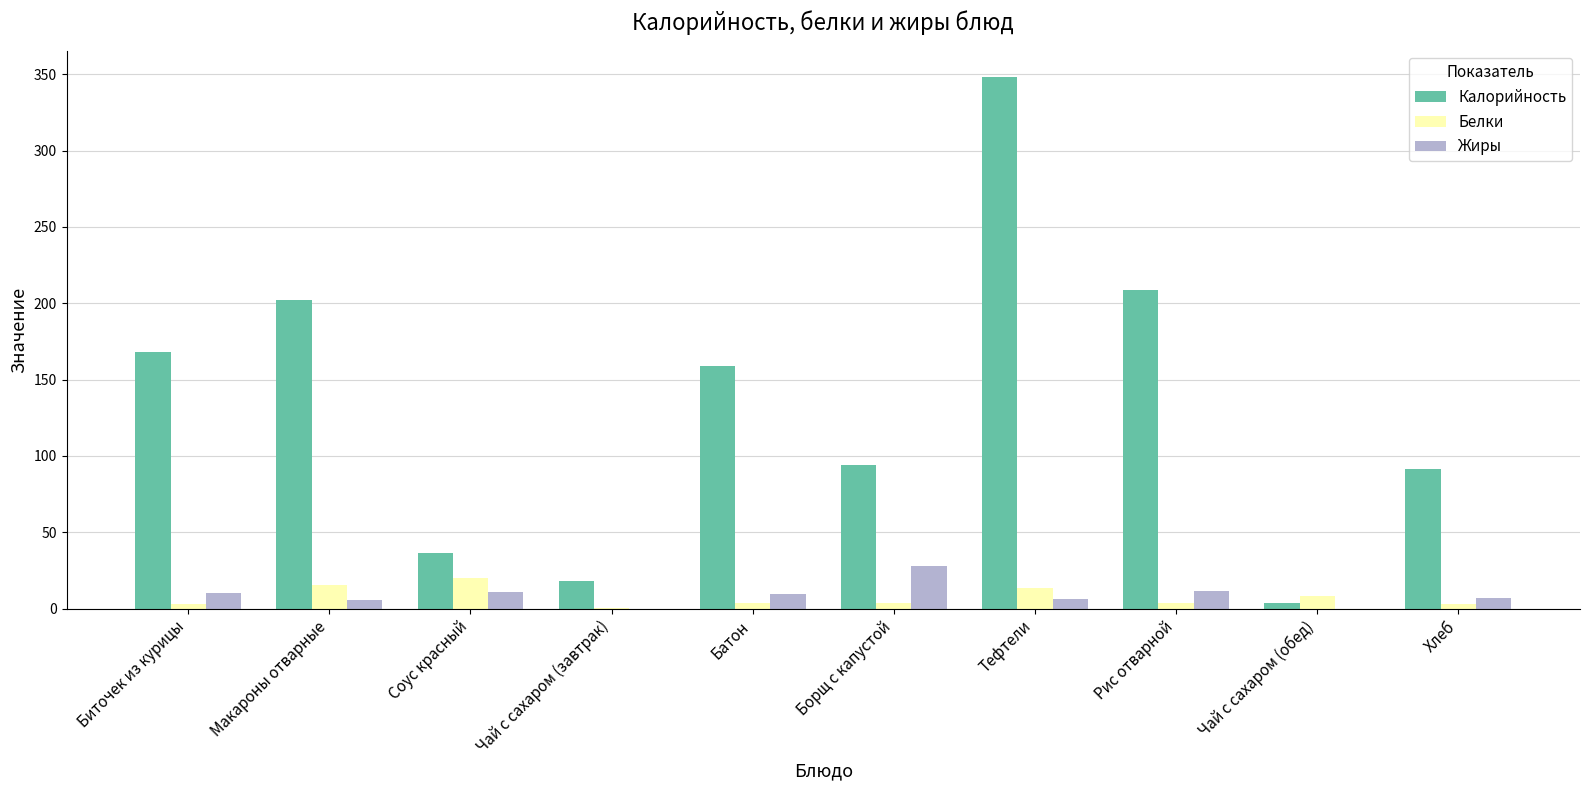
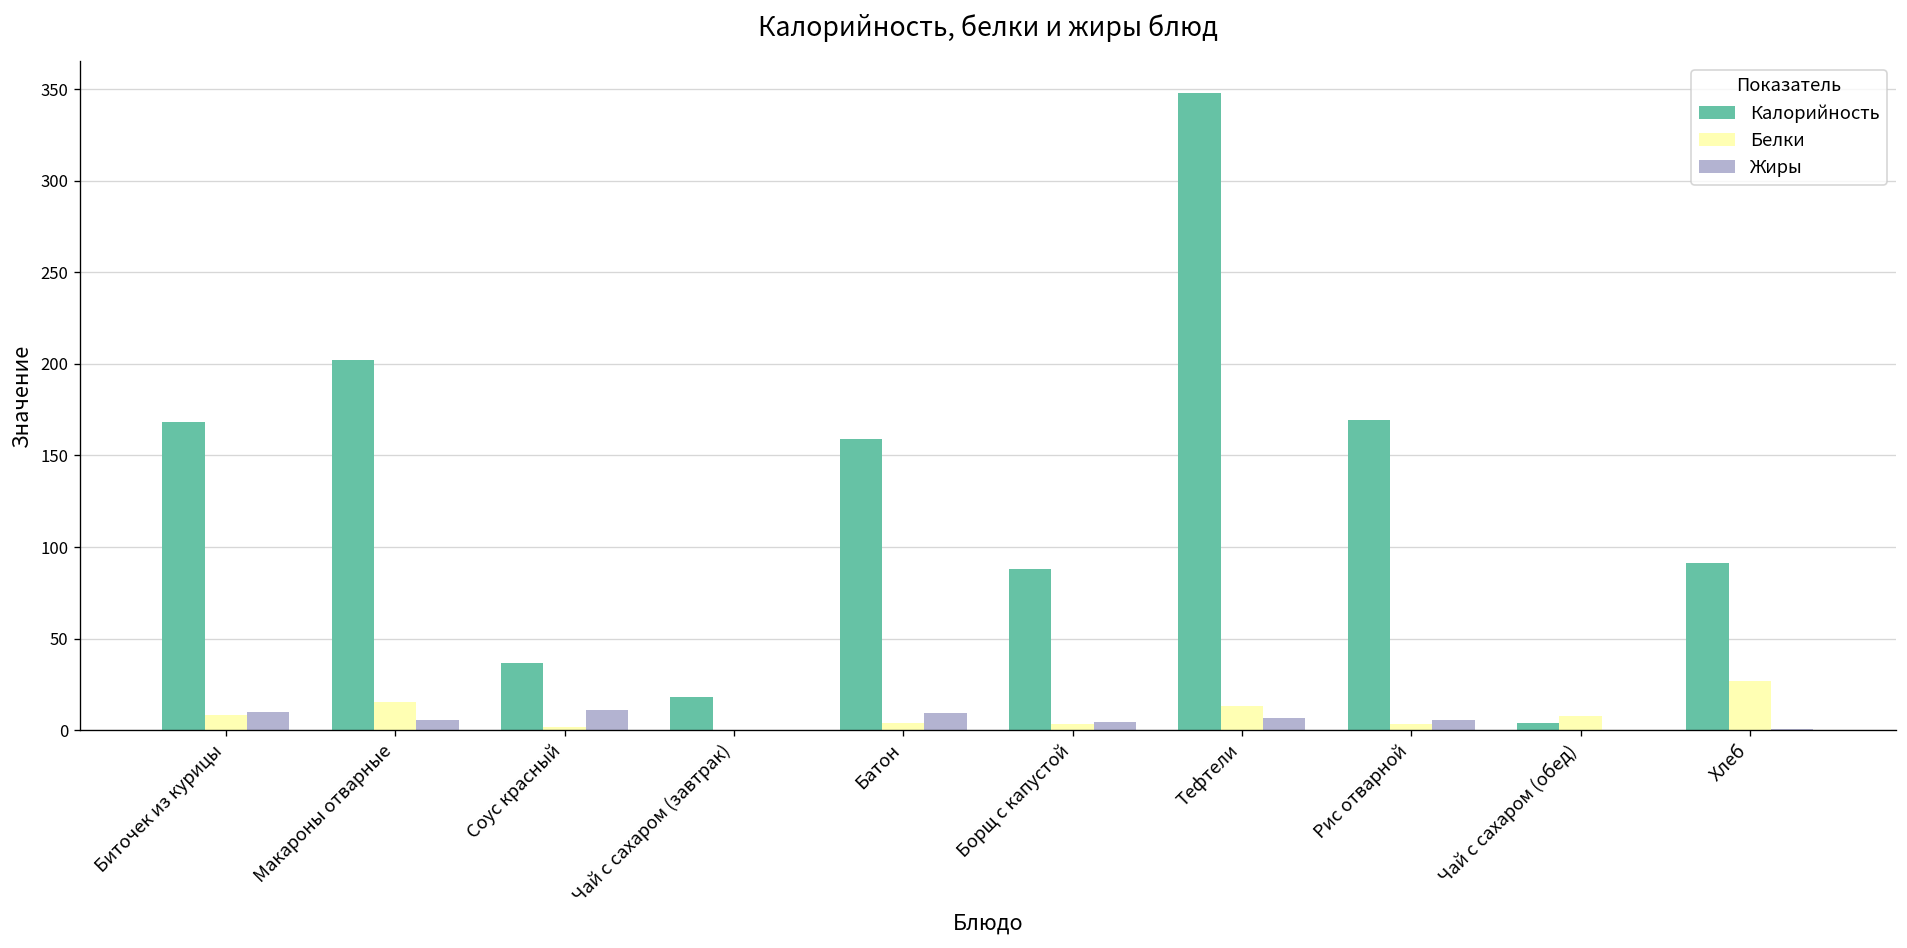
  {
    "Калорийность": {
      "Биточек из курицы": 168,
      "Макароны отварные": 202,
      "Соус красный": 37,
      "Чай с сахаром (завтрак)": 18,
      "Батон": 159,
-     "Борщ с капустой": 94,
+     "Борщ с капустой": 88,
      "Тефтели": 348,
-     "Рис отварной": 209,
+     "Рис отварной": 169,
      "Чай с сахаром (обед)": 4,
      "Хлеб": 91
    },
    "Белки": {
-     "Биточек из курицы": 3,
+     "Биточек из курицы": 8,
      "Макароны отварные": 15,
-     "Соус красный": 20,
+     "Соус красный": 2,
      "Батон": 4,
      "Борщ с капустой": 4,
      "Тефтели": 13,
      "Рис отварной": 4,
      "Чай с сахаром (обед)": 8,
-     "Хлеб": 3
+     "Хлеб": 27
    },
    "Жиры": {
      "Биточек из курицы": 10,
      "Макароны отварные": 6,
      "Соус красный": 11,
      "Чай с сахаром (завтрак)": 0,
      "Батон": 10,
-     "Борщ с капустой": 28,
+     "Борщ с капустой": 4,
      "Тефтели": 7,
-     "Рис отварной": 11,
+     "Рис отварной": 5,
      "Чай с сахаром (обед)": 0,
-     "Хлеб": 7
+     "Хлеб": 1
    }
  }
